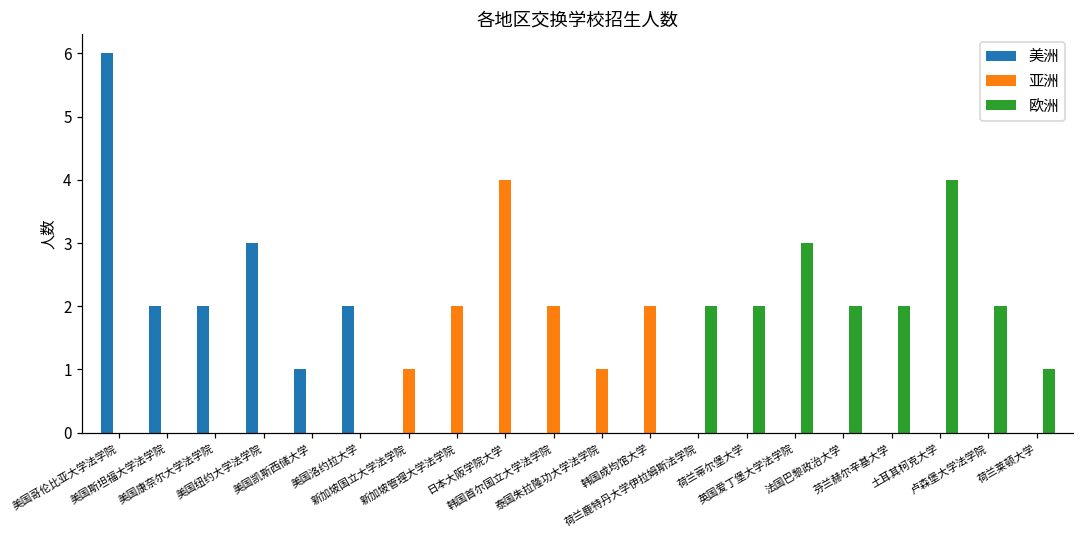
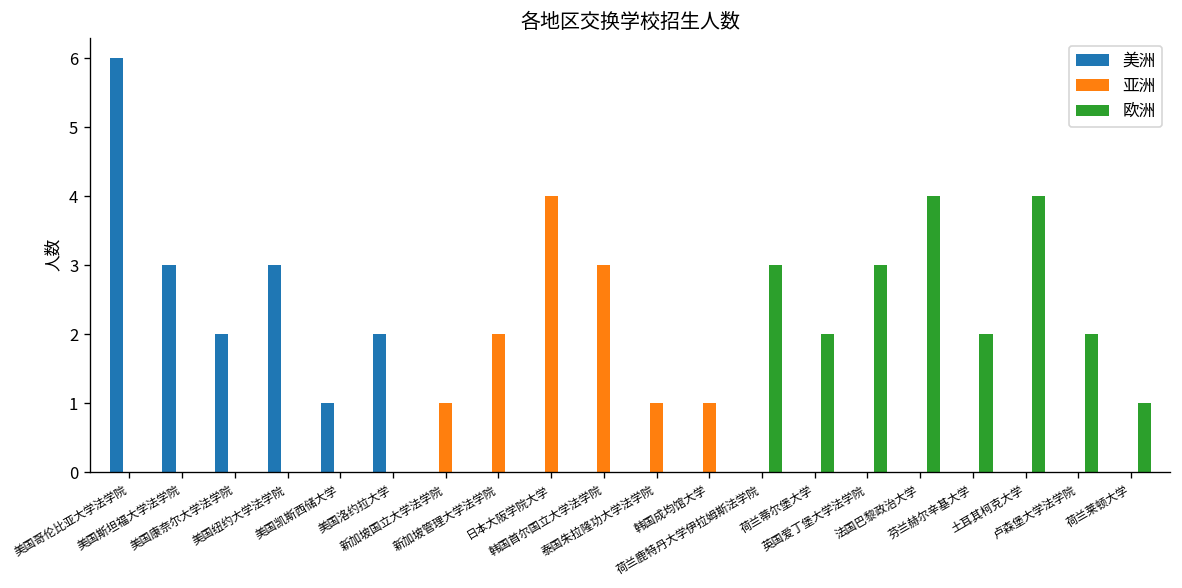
  {
    "美洲": {
      "美国哥伦比亚大学法学院": 6,
-     "美国斯坦福大学法学院": 2,
+     "美国斯坦福大学法学院": 3,
      "美国康奈尔大学法学院": 2,
      "美国纽约大学法学院": 3,
      "美国凯斯西储大学": 1,
      "美国洛约拉大学": 2,
      "新加坡国立大学法学院": 0,
      "新加坡管理大学法学院": 0,
      "日本大阪学院大学": 0,
      "韩国首尔国立大学法学院": 0,
      "泰国朱拉隆功大学法学院": 0,
      "韩国成均馆大学": 0,
      "荷兰鹿特丹大学伊拉姆斯法学院": 0,
      "荷兰蒂尔堡大学": 0,
      "英国爱丁堡大学法学院": 0,
      "法国巴黎政治大学": 0,
      "芬兰赫尔辛基大学": 0,
      "土耳其柯克大学": 0,
      "卢森堡大学法学院": 0,
      "荷兰莱顿大学": 0
    },
    "亚洲": {
      "美国哥伦比亚大学法学院": 0,
      "美国斯坦福大学法学院": 0,
      "美国康奈尔大学法学院": 0,
      "美国纽约大学法学院": 0,
      "美国凯斯西储大学": 0,
      "美国洛约拉大学": 0,
      "新加坡国立大学法学院": 1,
      "新加坡管理大学法学院": 2,
      "日本大阪学院大学": 4,
-     "韩国首尔国立大学法学院": 2,
+     "韩国首尔国立大学法学院": 3,
      "泰国朱拉隆功大学法学院": 1,
-     "韩国成均馆大学": 2,
+     "韩国成均馆大学": 1,
      "荷兰鹿特丹大学伊拉姆斯法学院": 0,
      "荷兰蒂尔堡大学": 0,
      "英国爱丁堡大学法学院": 0,
      "法国巴黎政治大学": 0,
      "芬兰赫尔辛基大学": 0,
      "土耳其柯克大学": 0,
      "卢森堡大学法学院": 0,
      "荷兰莱顿大学": 0
    },
    "欧洲": {
      "美国哥伦比亚大学法学院": 0,
      "美国斯坦福大学法学院": 0,
      "美国康奈尔大学法学院": 0,
      "美国纽约大学法学院": 0,
      "美国凯斯西储大学": 0,
      "美国洛约拉大学": 0,
      "新加坡国立大学法学院": 0,
      "新加坡管理大学法学院": 0,
      "日本大阪学院大学": 0,
      "韩国首尔国立大学法学院": 0,
      "泰国朱拉隆功大学法学院": 0,
      "韩国成均馆大学": 0,
-     "荷兰鹿特丹大学伊拉姆斯法学院": 2,
+     "荷兰鹿特丹大学伊拉姆斯法学院": 3,
      "荷兰蒂尔堡大学": 2,
      "英国爱丁堡大学法学院": 3,
-     "法国巴黎政治大学": 2,
+     "法国巴黎政治大学": 4,
      "芬兰赫尔辛基大学": 2,
      "土耳其柯克大学": 4,
      "卢森堡大学法学院": 2,
      "荷兰莱顿大学": 1
    }
  }
